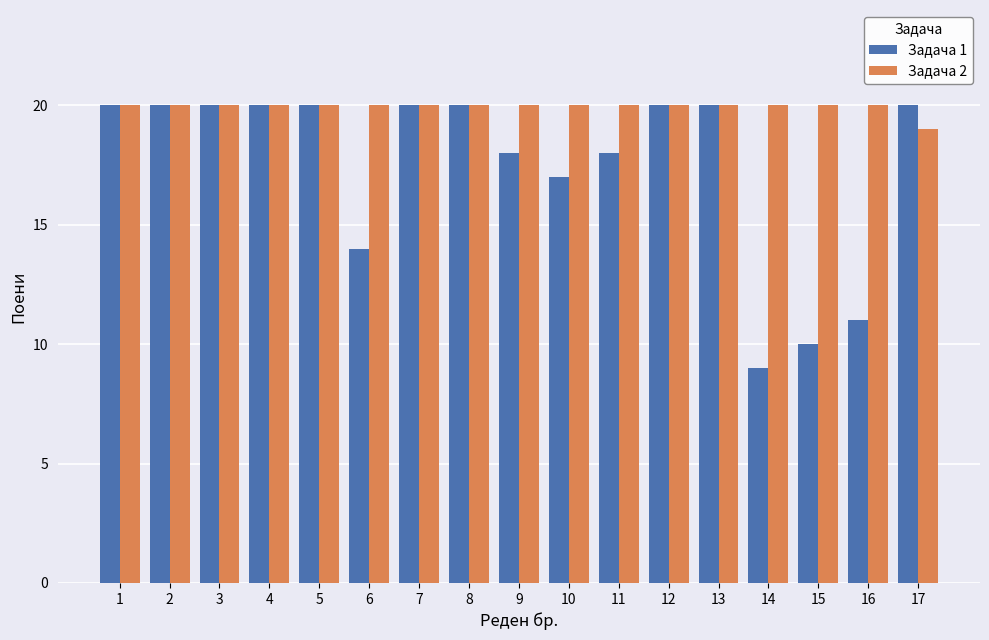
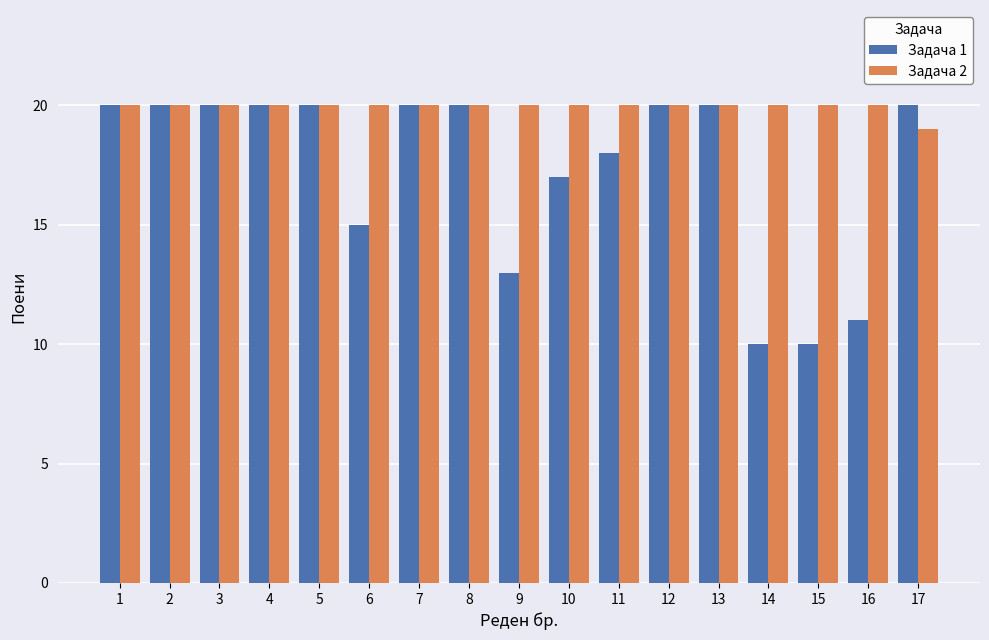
  {
    "Задача 1": {
      "1": 20,
      "2": 20,
      "3": 20,
      "4": 20,
      "5": 20,
-     "6": 14,
+     "6": 15,
      "7": 20,
      "8": 20,
-     "9": 18,
+     "9": 13,
      "10": 17,
      "11": 18,
      "12": 20,
      "13": 20,
-     "14": 9,
+     "14": 10,
      "15": 10,
      "16": 11,
      "17": 20
    },
    "Задача 2": {
      "1": 20,
      "2": 20,
      "3": 20,
      "4": 20,
      "5": 20,
      "6": 20,
      "7": 20,
      "8": 20,
      "9": 20,
      "10": 20,
      "11": 20,
      "12": 20,
      "13": 20,
      "14": 20,
      "15": 20,
      "16": 20,
      "17": 19
    }
  }
